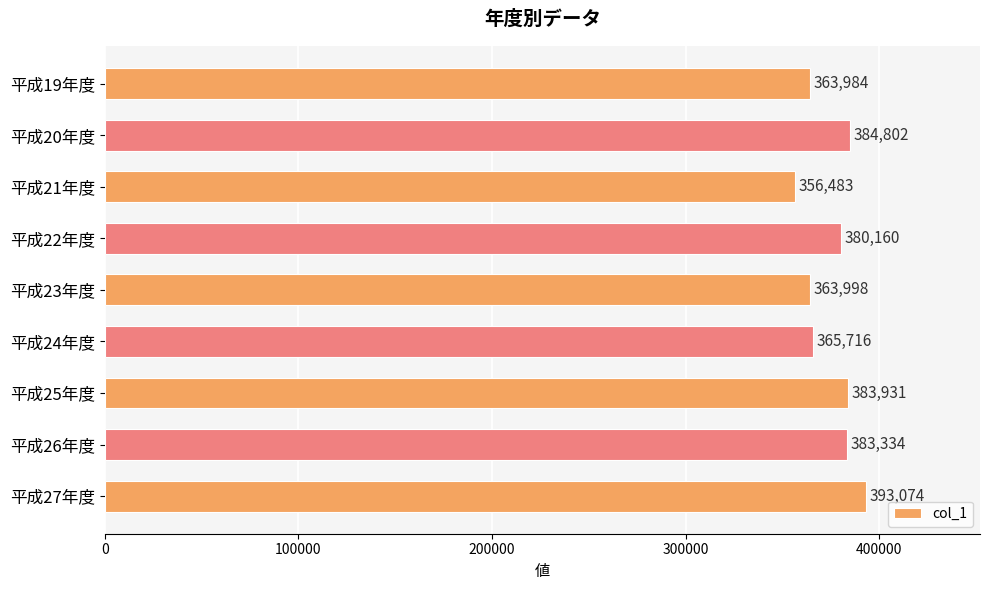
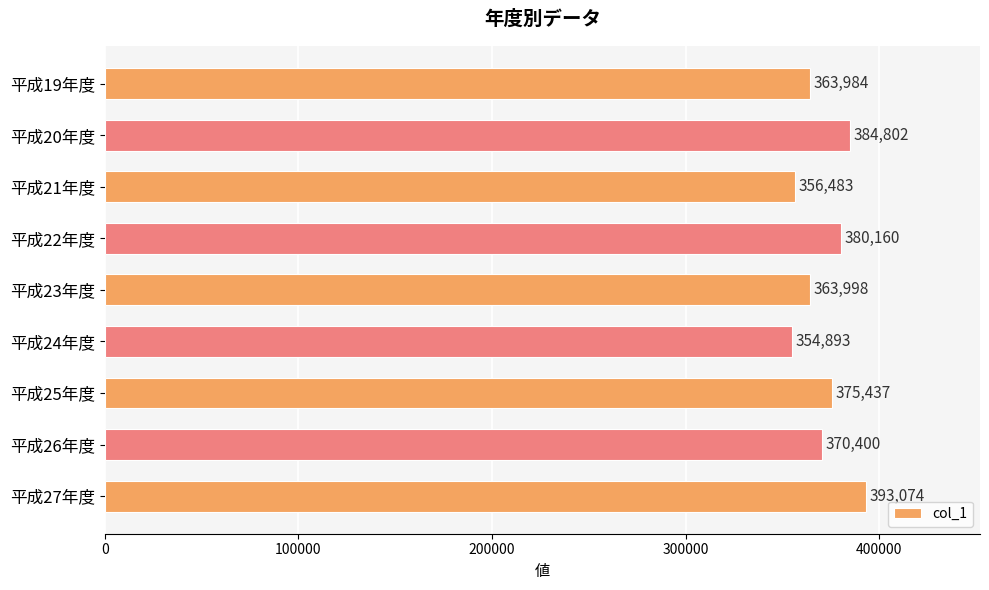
  {
    "平成19年度": "363,984",
    "平成20年度": "384,802",
    "平成21年度": "356,483",
    "平成22年度": "380,160",
    "平成23年度": "363,998",
-   "平成24年度": "365,716",
-   "平成25年度": "383,931",
-   "平成26年度": "383,334"
+   "平成24年度": "354,893",
+   "平成25年度": "375,437",
+   "平成26年度": "370,400"
  }
